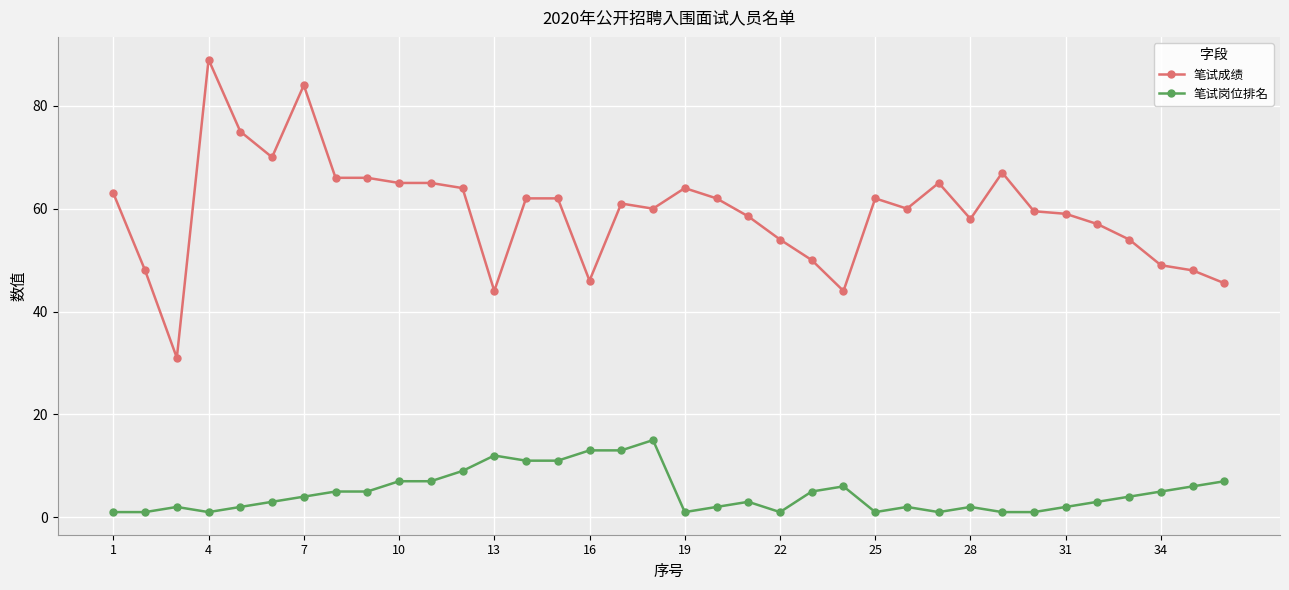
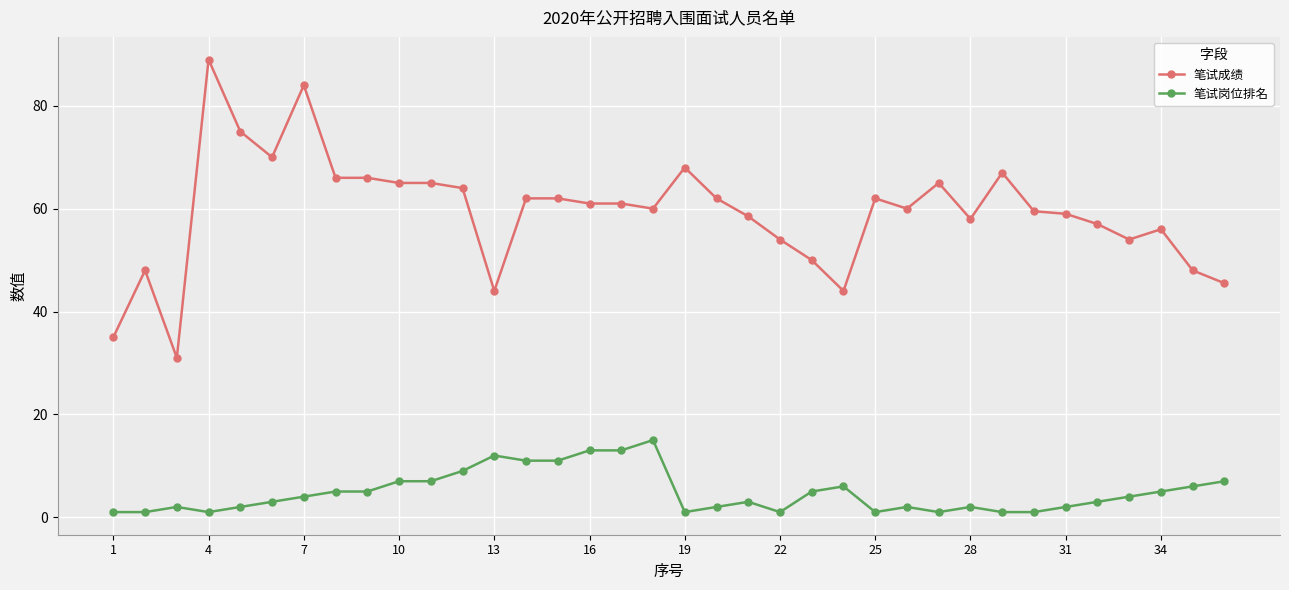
  {
    "笔试成绩": {
-     "1": 63,
+     "1": 35,
      "4": 89,
      "7": 84,
      "10": 65,
      "13": 44,
-     "16": 46,
-     "19": 64,
+     "16": 61,
+     "19": 68,
      "22": 54,
      "25": 62,
      "28": 58,
      "31": 59,
-     "34": 49
+     "34": 56
    },
    "笔试岗位排名": {
      "1": 1,
      "4": 1,
      "7": 4,
      "10": 7,
      "13": 12,
      "16": 13,
      "19": 1,
      "22": 1,
      "25": 1,
      "28": 2,
      "31": 2,
      "34": 5
    }
  }
